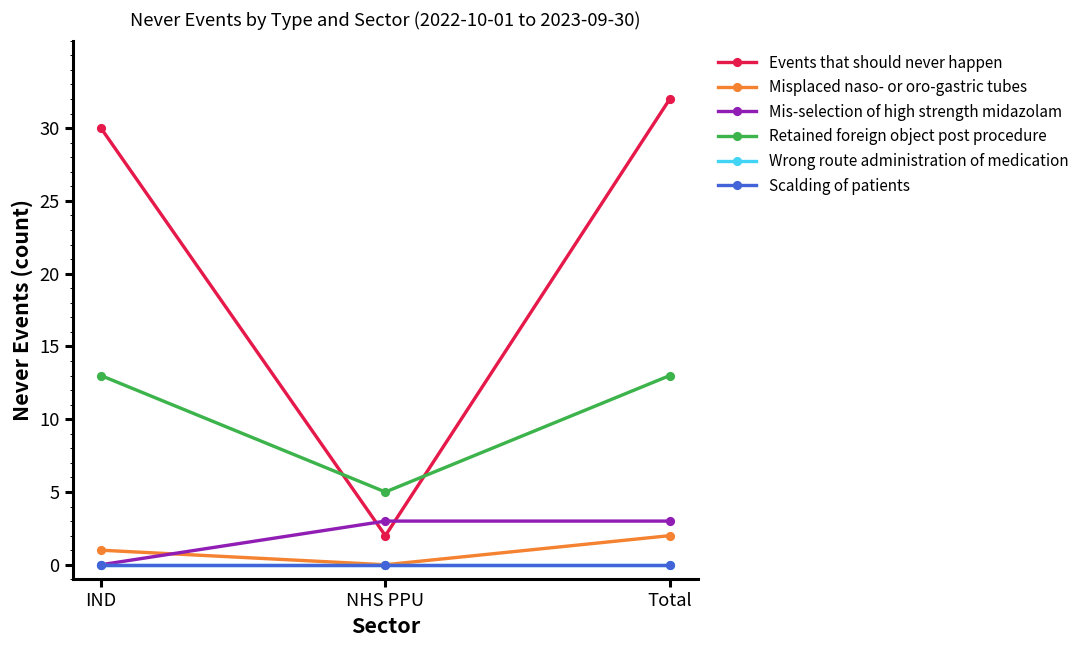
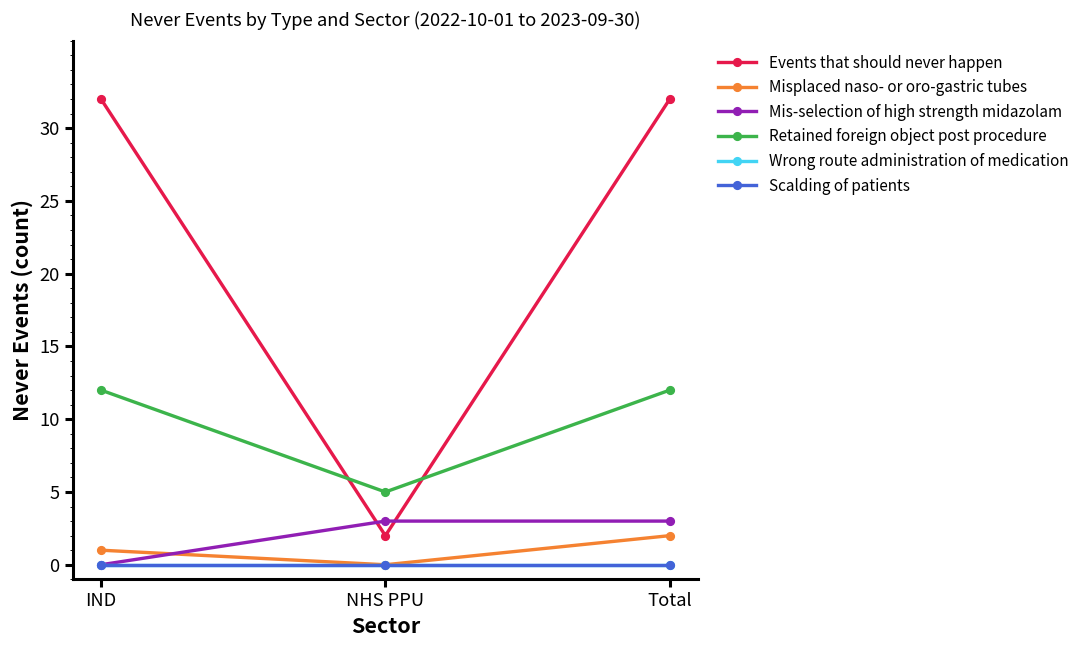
  {
    "Events that should never happen": {
-     "IND": 30,
+     "IND": 32,
      "NHS PPU": 2,
      "Total": 32
    },
    "Misplaced naso- or oro-gastric tubes": {
      "IND": 1,
      "Total": 2
    },
    "Mis-selection of high strength midazolam": {
      "NHS PPU": 3,
      "Total": 3
    },
    "Retained foreign object post procedure": {
-     "IND": 13,
+     "IND": 12,
      "NHS PPU": 5,
-     "Total": 13
+     "Total": 12
    },
    "Scalding of patients": {
      "Total": 0
    }
  }
